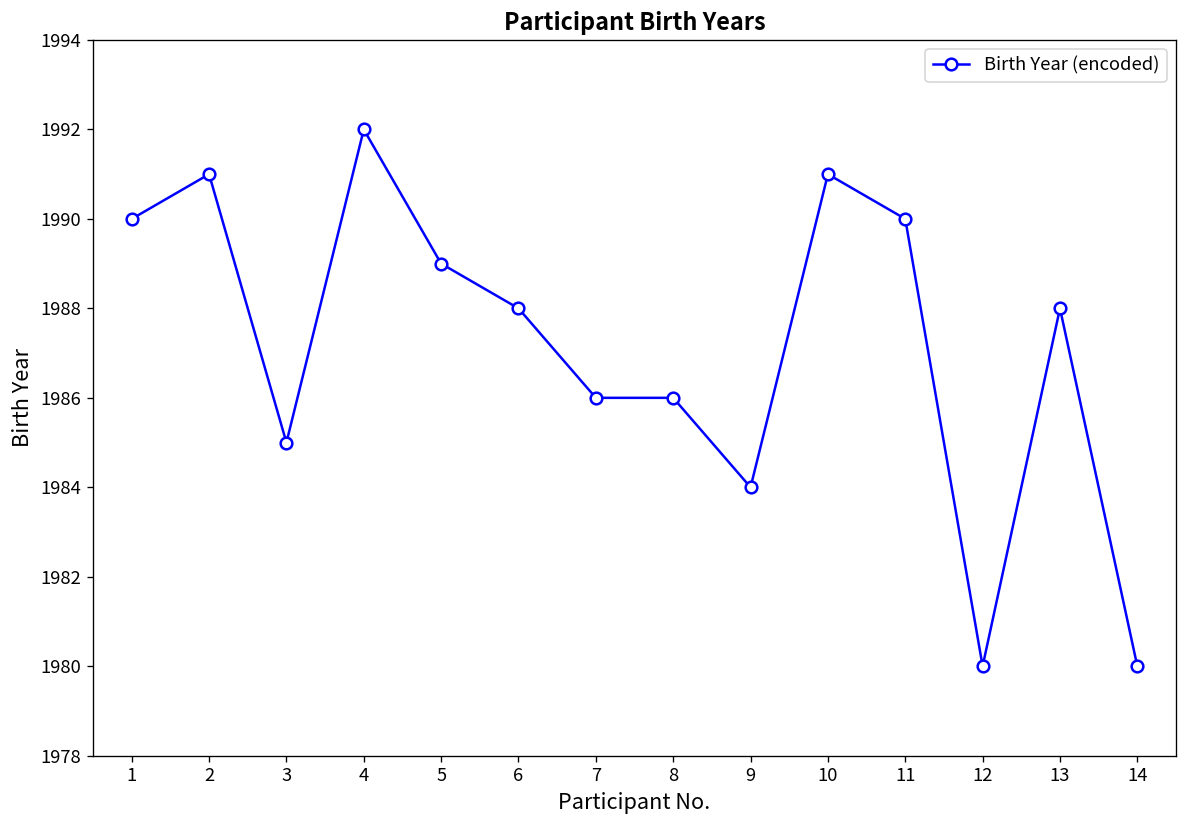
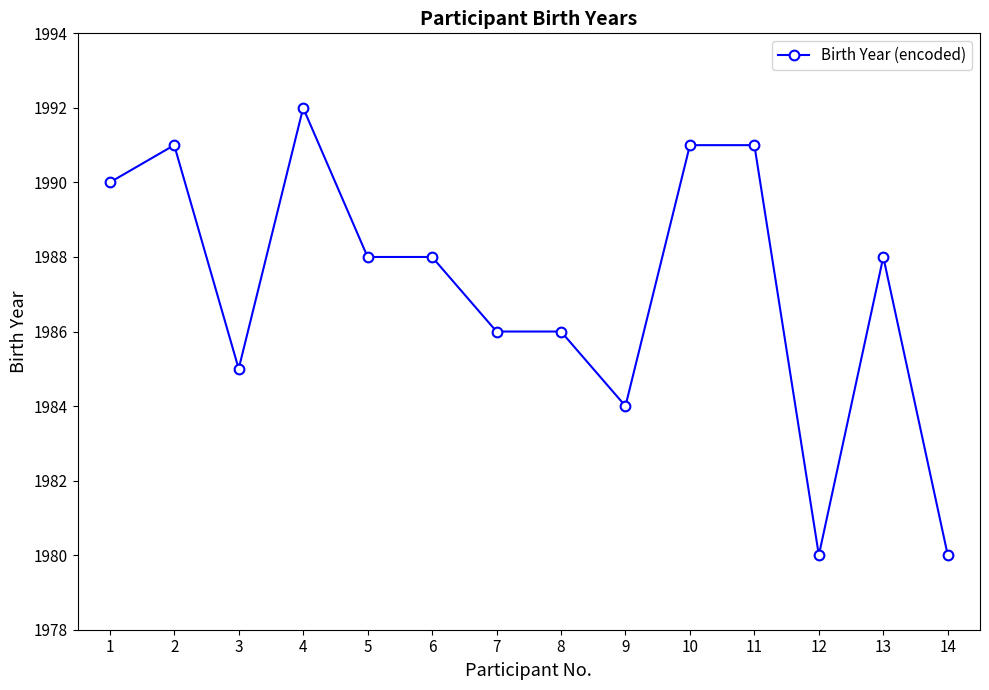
  {
    "1": 1990,
    "2": 1991,
    "3": 1985,
    "4": 1992,
-   "5": 1989,
+   "5": 1988,
    "6": 1988,
    "7": 1986,
    "8": 1986,
    "9": 1984,
    "10": 1991,
-   "11": 1990,
+   "11": 1991,
    "12": 1980,
    "13": 1988,
    "14": 1980
  }
